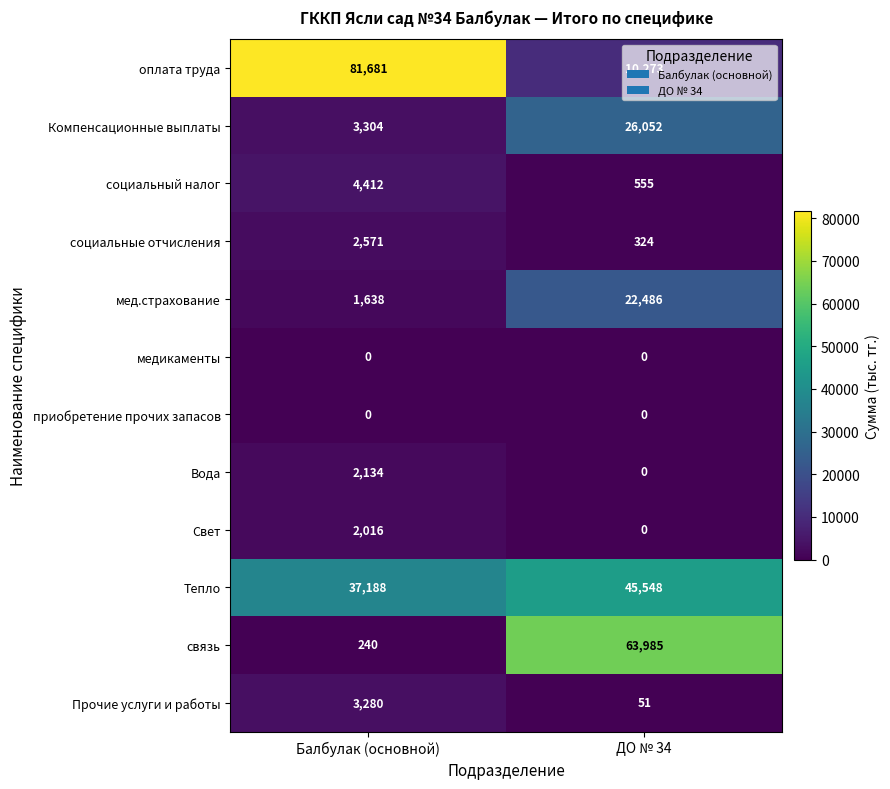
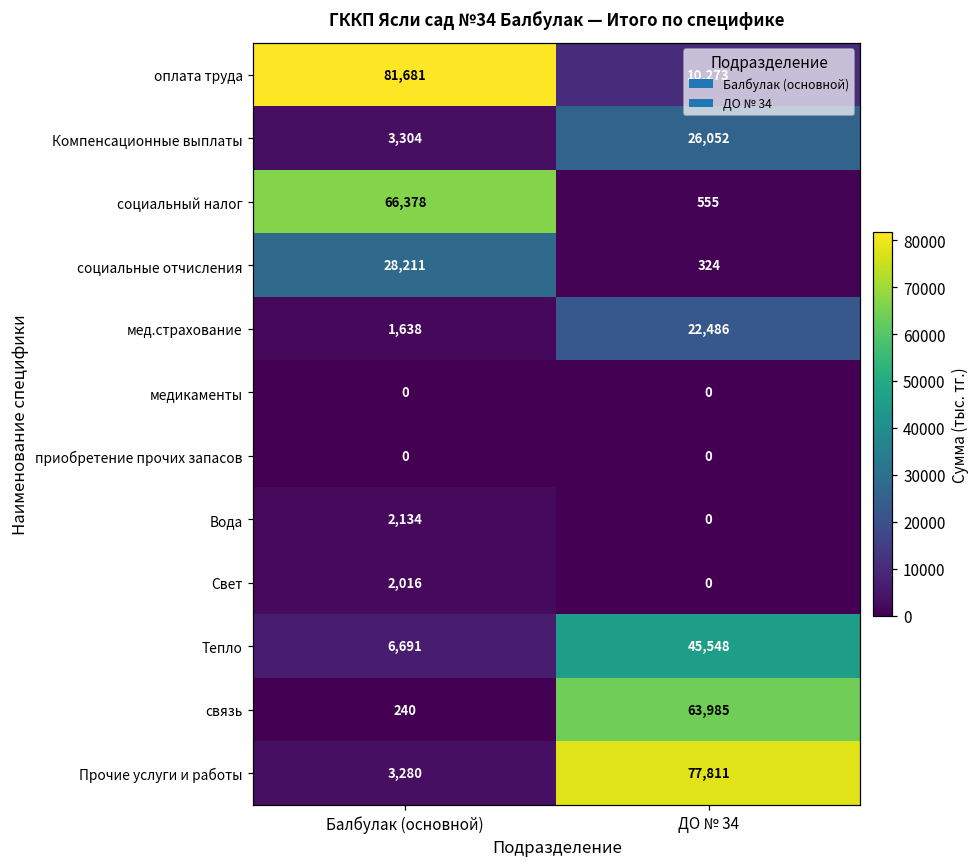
  {
    "оплата труда": {
      "Балбулак (основной)": "81,681"
    },
    "Компенсационные выплаты": {
      "Балбулак (основной)": "3,304",
      "ДО № 34": "26,052"
    },
    "социальный налог": {
-     "Балбулак (основной)": "4,412",
+     "Балбулак (основной)": "66,378",
      "ДО № 34": "555"
    },
    "социальные отчисления": {
-     "Балбулак (основной)": "2,571",
+     "Балбулак (основной)": "28,211",
      "ДО № 34": "324"
    },
    "мед.страхование": {
      "Балбулак (основной)": "1,638",
      "ДО № 34": "22,486"
    },
    "медикаменты": {
      "Балбулак (основной)": "0",
      "ДО № 34": "0"
    },
    "приобретение прочих запасов": {
      "Балбулак (основной)": "0",
      "ДО № 34": "0"
    },
    "Вода": {
      "Балбулак (основной)": "2,134",
      "ДО № 34": "0"
    },
    "Свет": {
      "Балбулак (основной)": "2,016",
      "ДО № 34": "0"
    },
    "Тепло": {
-     "Балбулак (основной)": "37,188",
+     "Балбулак (основной)": "6,691",
      "ДО № 34": "45,548"
    },
    "связь": {
      "Балбулак (основной)": "240",
      "ДО № 34": "63,985"
    },
    "Прочие услуги и работы": {
      "Балбулак (основной)": "3,280",
-     "ДО № 34": "51"
+     "ДО № 34": "77,811"
    }
  }
